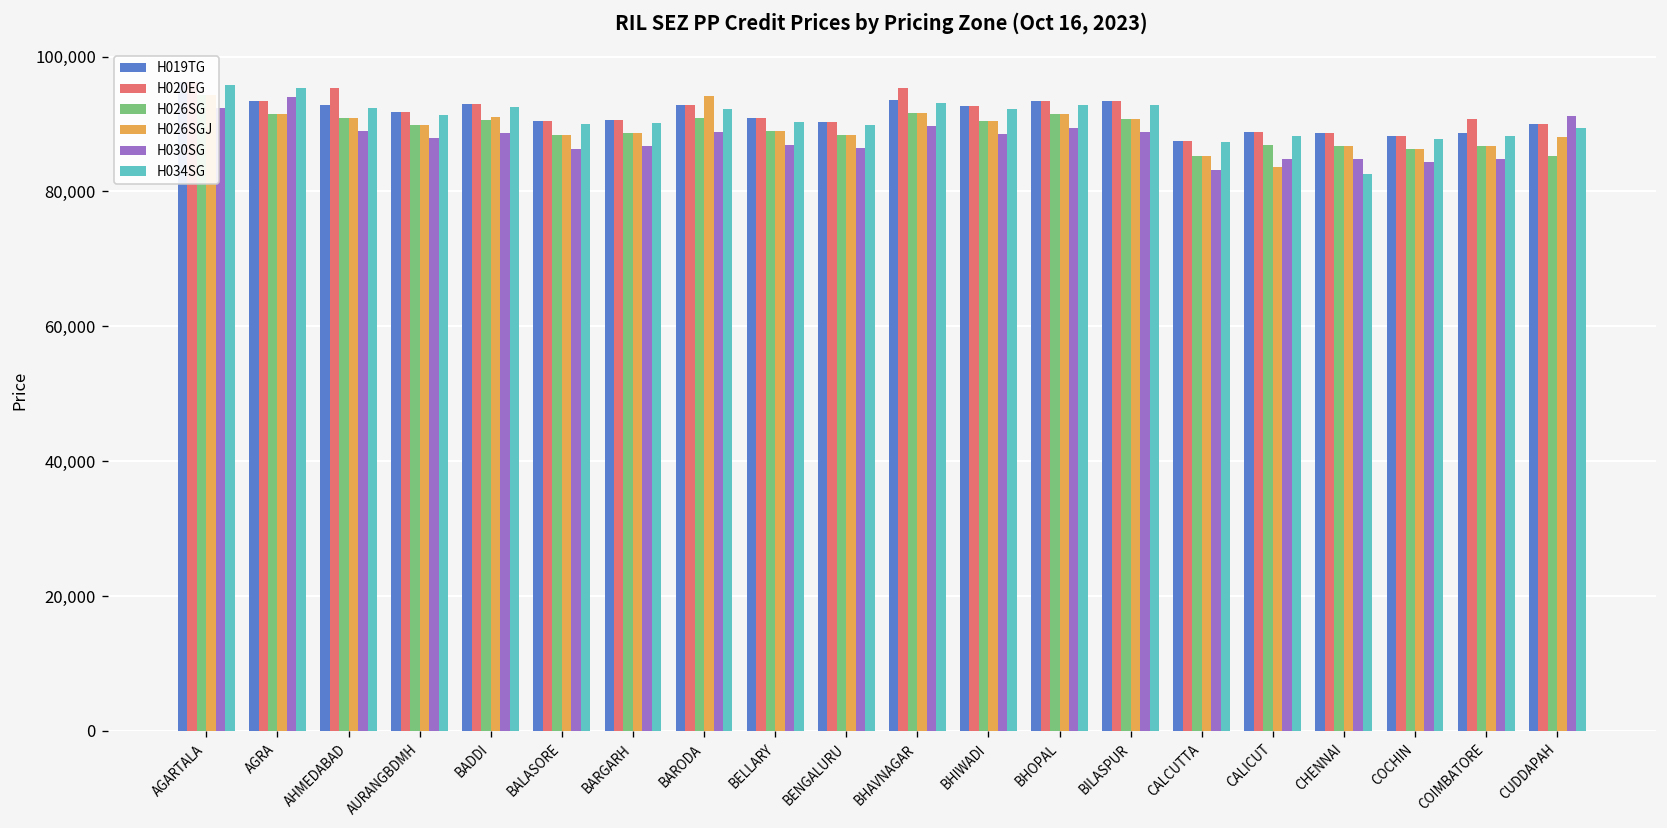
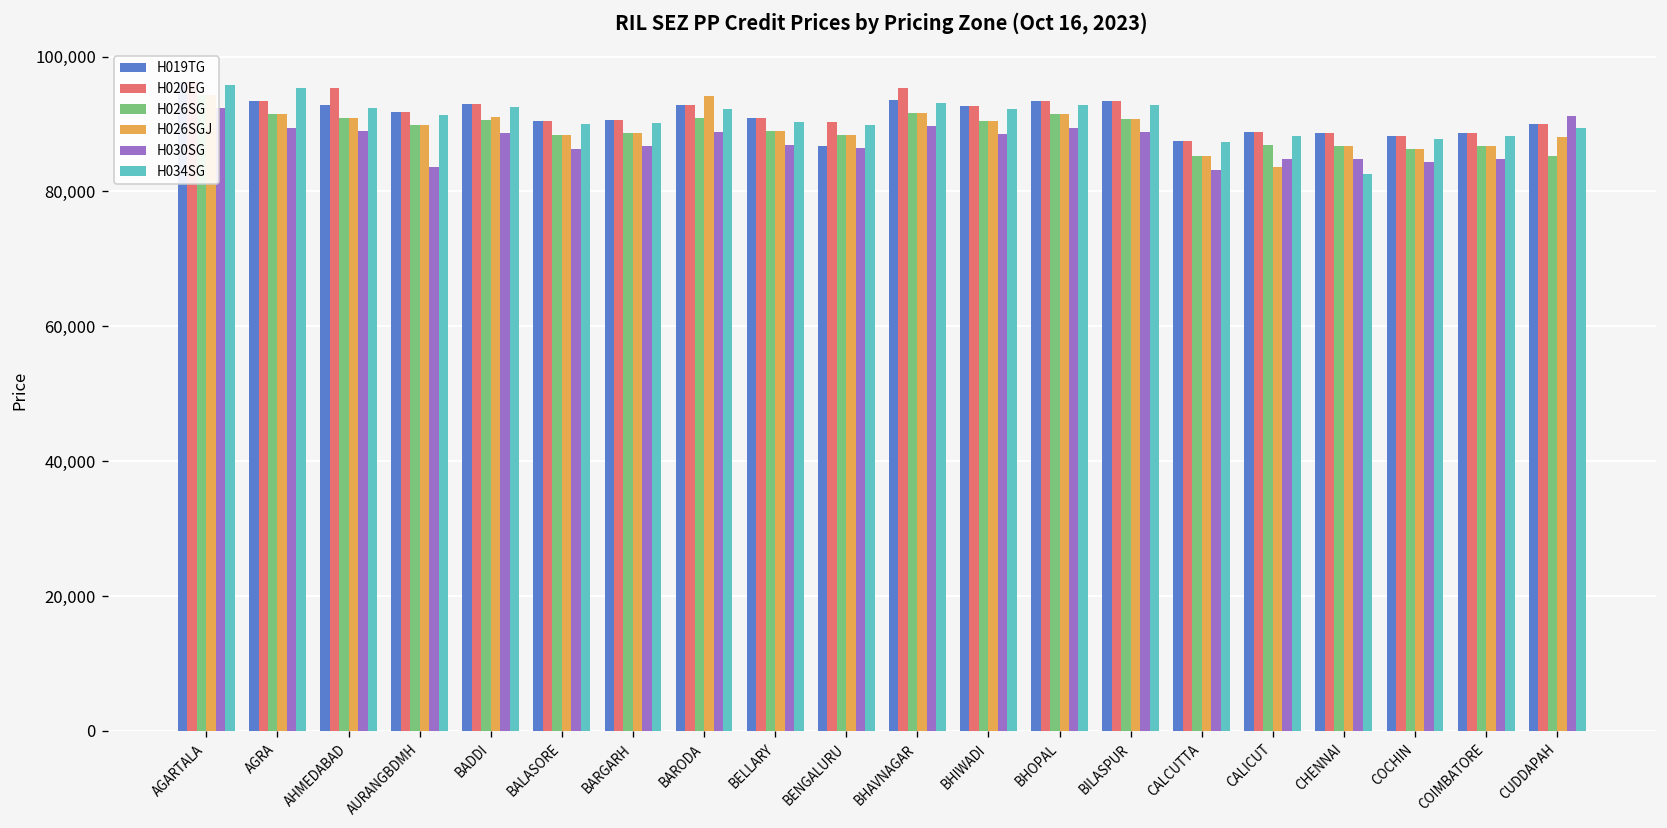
  {
    "H019TG": {
      "AGRA": "93,000",
      "AHMEDABAD": "93,000",
      "AURANGBDMH": "92,000",
      "BADDI": "93,000",
      "BALASORE": "90,000",
      "BARGARH": "91,000",
      "BARODA": "93,000",
      "BELLARY": "91,000",
-     "BENGALURU": "90,000",
+     "BENGALURU": "87,000",
      "BHAVNAGAR": "94,000",
      "BHIWADI": "93,000",
      "BHOPAL": "93,000",
      "BILASPUR": "93,000",
      "CALCUTTA": "87,000",
      "CALICUT": "89,000",
      "CHENNAI": "89,000",
      "COCHIN": "88,000",
      "COIMBATORE": "89,000",
      "CUDDAPAH": "90,000"
    },
    "H020EG": {
      "AGRA": "93,000",
      "AHMEDABAD": "95,000",
      "AURANGBDMH": "92,000",
      "BADDI": "93,000",
      "BALASORE": "90,000",
      "BARGARH": "91,000",
      "BARODA": "93,000",
      "BELLARY": "91,000",
      "BENGALURU": "90,000",
      "BHAVNAGAR": "95,000",
      "BHIWADI": "93,000",
      "BHOPAL": "93,000",
      "BILASPUR": "93,000",
      "CALCUTTA": "87,000",
      "CALICUT": "89,000",
      "CHENNAI": "89,000",
      "COCHIN": "88,000",
-     "COIMBATORE": "91,000",
+     "COIMBATORE": "89,000",
      "CUDDAPAH": "90,000"
    },
    "H026SG": {
      "AGRA": "91,000",
      "AHMEDABAD": "91,000",
      "AURANGBDMH": "90,000",
      "BADDI": "91,000",
      "BALASORE": "88,000",
      "BARGARH": "89,000",
      "BARODA": "91,000",
      "BELLARY": "89,000",
      "BENGALURU": "88,000",
      "BHAVNAGAR": "92,000",
      "BHIWADI": "90,000",
      "BHOPAL": "91,000",
      "BILASPUR": "91,000",
      "CALCUTTA": "85,000",
      "CALICUT": "87,000",
      "CHENNAI": "87,000",
      "COCHIN": "86,000",
      "COIMBATORE": "87,000",
      "CUDDAPAH": "85,000"
    },
    "H026SGJ": {
      "AGRA": "91,000",
      "AHMEDABAD": "91,000",
      "AURANGBDMH": "90,000",
      "BADDI": "91,000",
      "BALASORE": "88,000",
      "BARGARH": "89,000",
      "BARODA": "94,000",
      "BELLARY": "89,000",
      "BENGALURU": "88,000",
      "BHAVNAGAR": "92,000",
      "BHIWADI": "90,000",
      "BHOPAL": "91,000",
      "BILASPUR": "91,000",
      "CALCUTTA": "85,000",
      "CALICUT": "84,000",
      "CHENNAI": "87,000",
      "COCHIN": "86,000",
      "COIMBATORE": "87,000",
      "CUDDAPAH": "88,000"
    },
    "H030SG": {
      "AGARTALA": "92,000",
-     "AGRA": "94,000",
+     "AGRA": "89,000",
      "AHMEDABAD": "89,000",
-     "AURANGBDMH": "88,000",
+     "AURANGBDMH": "84,000",
      "BADDI": "89,000",
      "BALASORE": "86,000",
      "BARGARH": "87,000",
      "BARODA": "89,000",
      "BELLARY": "87,000",
      "BENGALURU": "86,000",
      "BHAVNAGAR": "90,000",
      "BHIWADI": "88,000",
      "BHOPAL": "89,000",
      "BILASPUR": "89,000",
      "CALCUTTA": "83,000",
      "CALICUT": "85,000",
      "CHENNAI": "85,000",
      "COCHIN": "84,000",
      "COIMBATORE": "85,000",
      "CUDDAPAH": "91,000"
    },
    "H034SG": {
      "AGARTALA": "96,000",
      "AGRA": "95,000",
      "AHMEDABAD": "92,000",
      "AURANGBDMH": "91,000",
      "BADDI": "92,000",
      "BALASORE": "90,000",
      "BARGARH": "90,000",
      "BARODA": "92,000",
      "BELLARY": "90,000",
      "BENGALURU": "90,000",
      "BHAVNAGAR": "93,000",
      "BHIWADI": "92,000",
      "BHOPAL": "93,000",
      "BILASPUR": "93,000",
      "CALCUTTA": "87,000",
      "CALICUT": "88,000",
      "CHENNAI": "83,000",
      "COCHIN": "88,000",
      "COIMBATORE": "88,000",
      "CUDDAPAH": "89,000"
    }
  }
